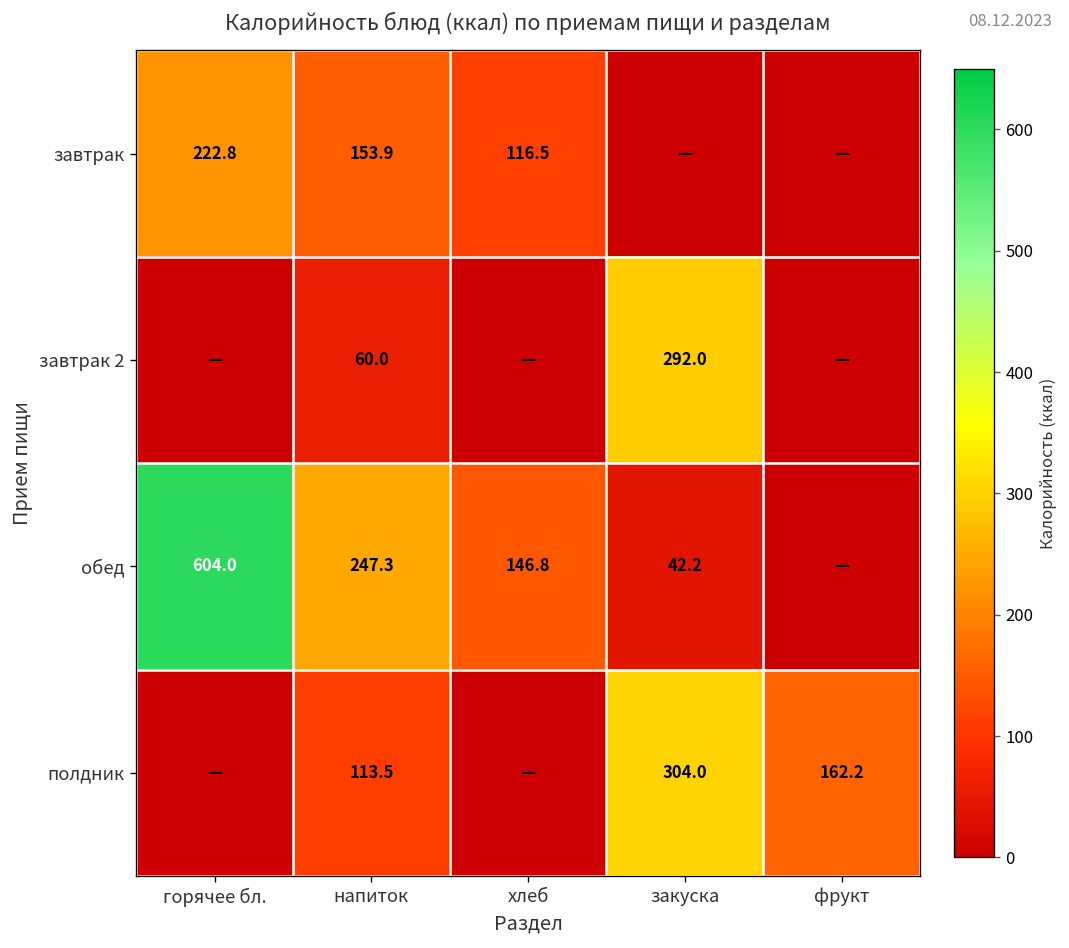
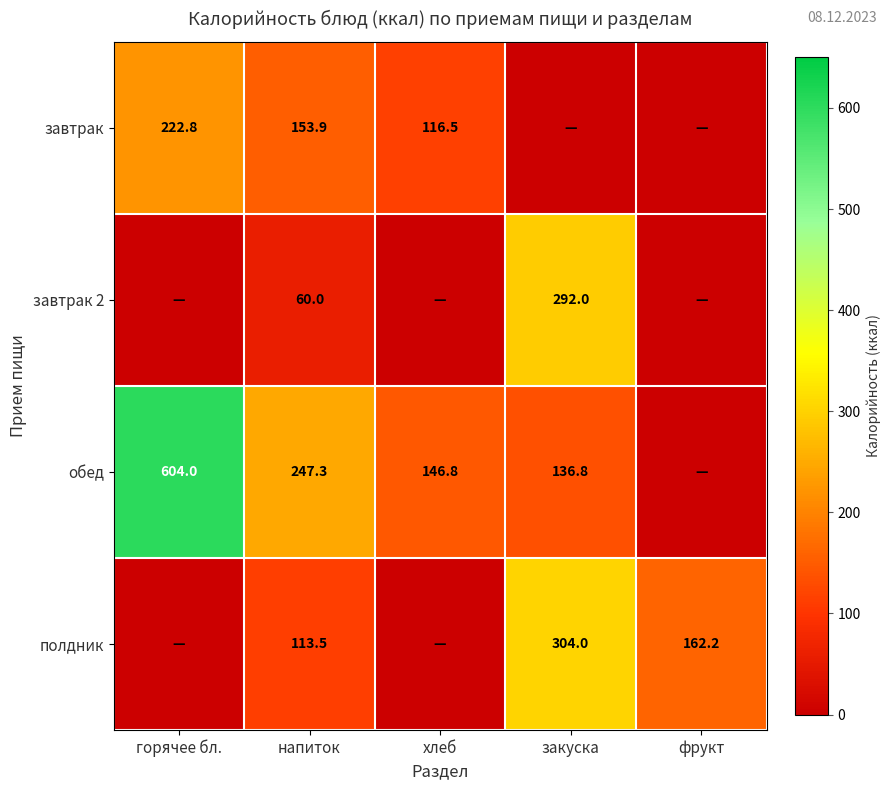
  {
    "завтрак": {
      "горячее бл.": 222.8,
      "напиток": 153.9,
      "хлеб": 116.5
    },
    "завтрак 2": {
      "напиток": 60.0,
      "закуска": 292.0
    },
    "обед": {
      "горячее бл.": 604.0,
      "напиток": 247.3,
      "хлеб": 146.8,
-     "закуска": 42.2
+     "закуска": 136.8
    },
    "полдник": {
      "напиток": 113.5,
      "закуска": 304.0,
      "фрукт": 162.2
    }
  }
